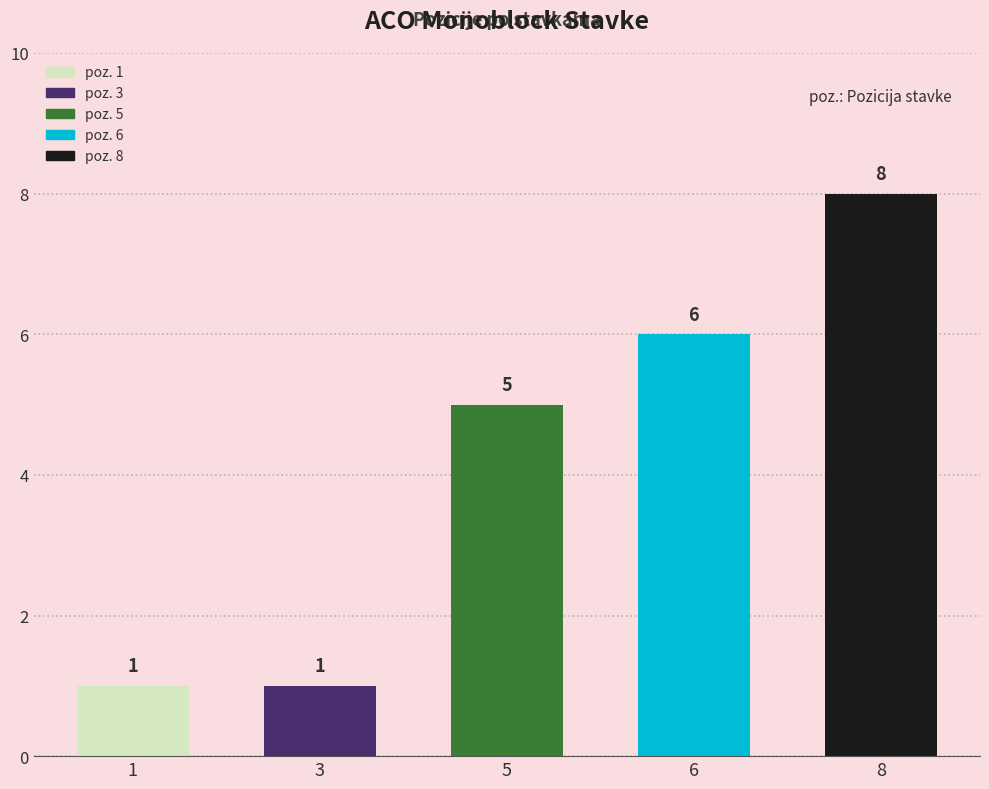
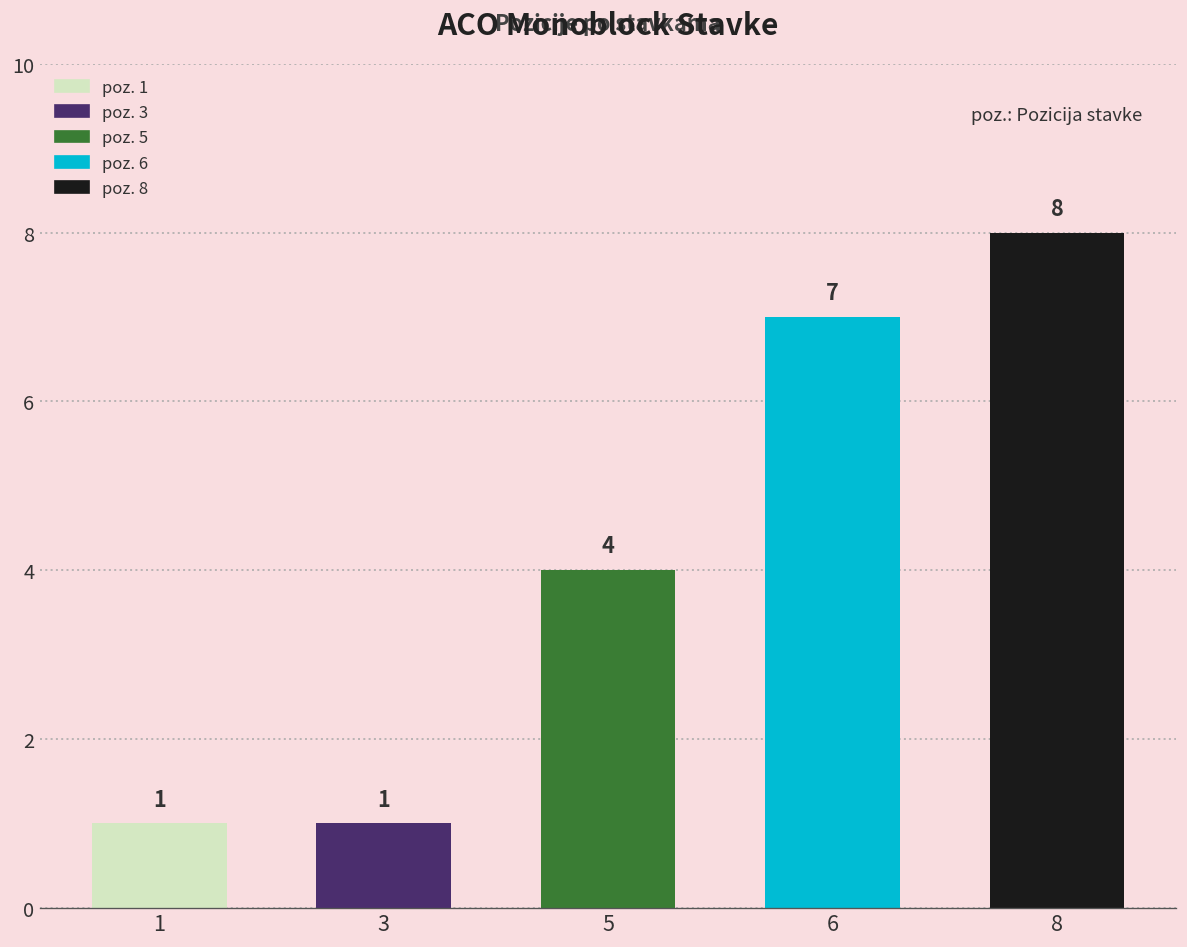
  {
    "1": 1,
    "3": 1,
-   "5": 5,
-   "6": 6,
+   "5": 4,
+   "6": 7,
    "8": 8
  }
